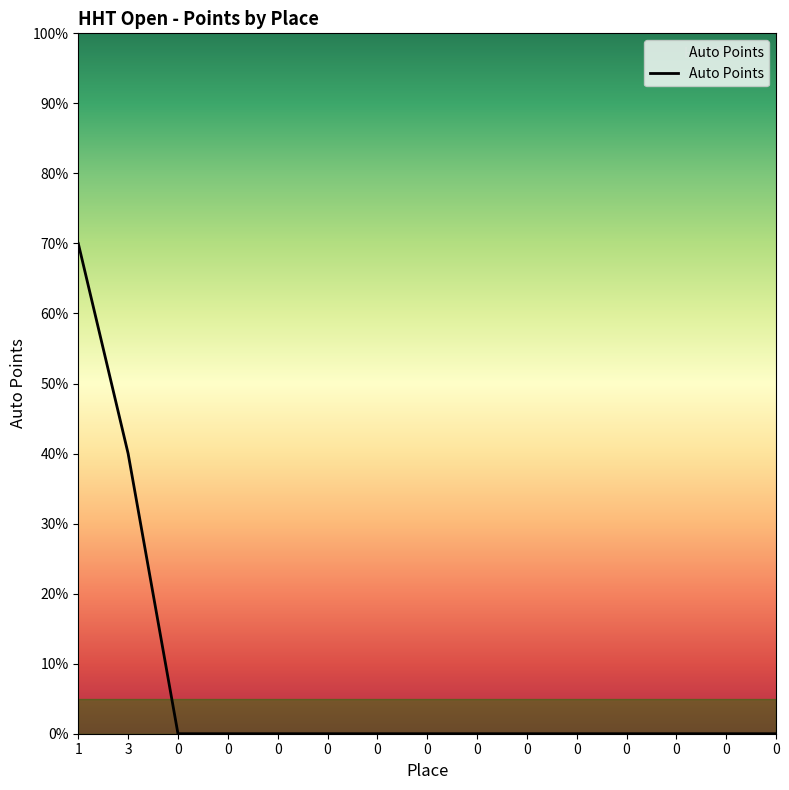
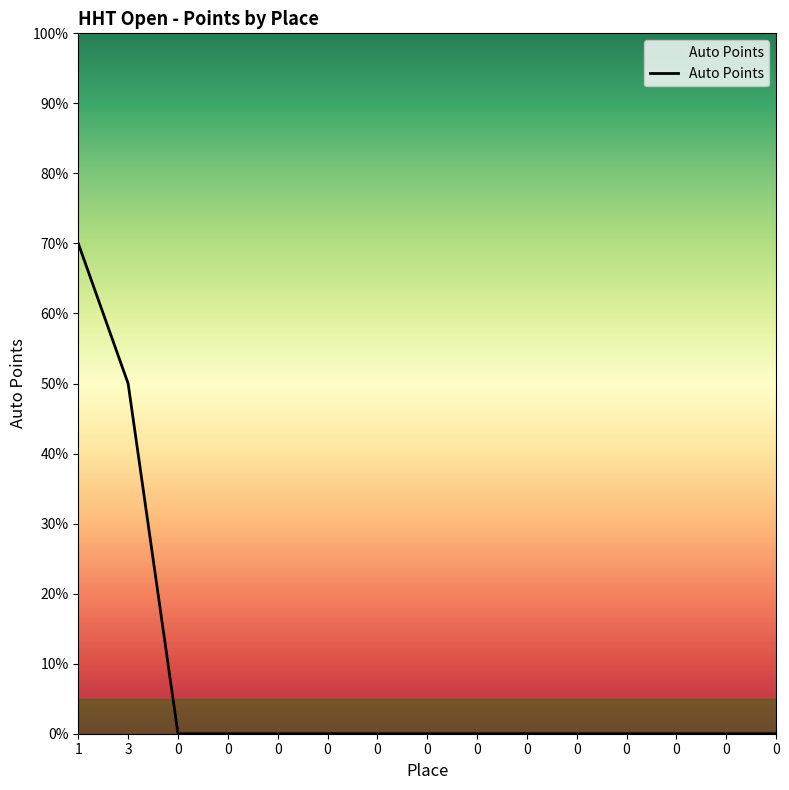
  {
    "1": "70%",
-   "3": "40%"
+   "3": "50%"
  }
